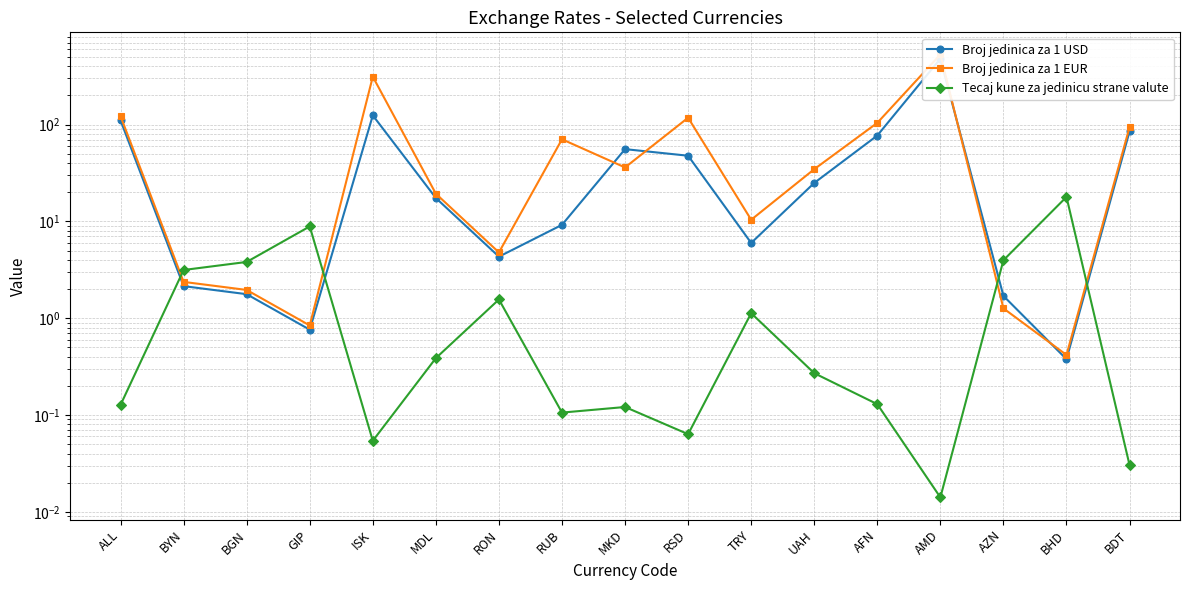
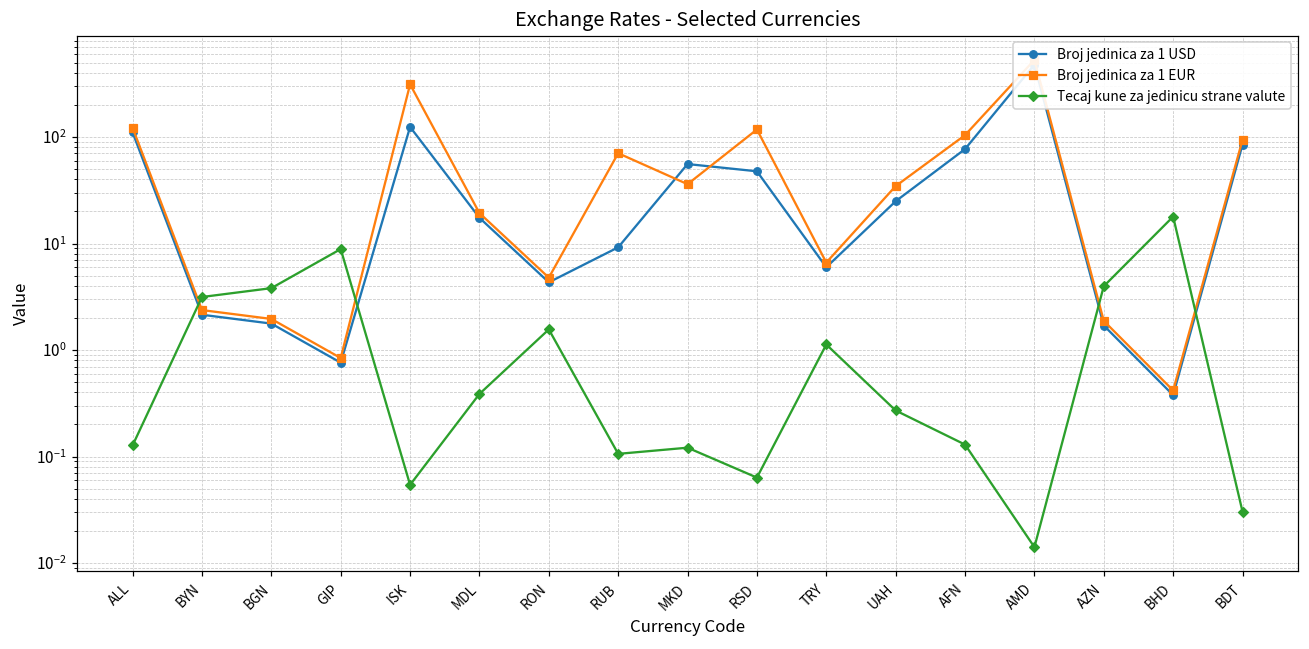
  {
    "Broj jedinica za 1 USD": {
      "ALL": 110,
      "BYN": 2.1,
      "BGN": 1.8,
      "GIP": 0.8,
      "ISK": 120,
      "MDL": 17,
      "RON": 4,
      "RUB": 9,
      "MKD": 60,
      "RSD": 50,
      "TRY": 6,
      "UAH": 25,
      "AFN": 80,
      "AZN": 1.7,
      "BHD": 0.38,
      "BDT": 80
    },
    "Broj jedinica za 1 EUR": {
      "ALL": 120,
      "BYN": 2.4,
      "BGN": 2.0,
      "GIP": 0.8,
      "ISK": 310,
      "MDL": 19,
      "RON": 5,
      "RUB": 70,
      "MKD": 36,
      "RSD": 120,
-     "TRY": 10,
+     "TRY": 7,
      "UAH": 35,
      "AFN": 100,
-     "AZN": 1.3,
+     "AZN": 1.9,
      "BHD": 0.4,
      "BDT": 90
    },
    "Tecaj kune za jedinicu strane valute": {
      "ALL": 0.13,
      "BYN": 3.1,
      "BGN": 3.8,
      "GIP": 9,
      "ISK": 0.05,
      "MDL": 0.4,
      "RON": 1.6,
      "RUB": 0.1,
      "MKD": 0.12,
      "RSD": 0.06,
      "TRY": 1.1,
      "UAH": 0.27,
      "AFN": 0.13,
      "AMD": 0.014,
      "AZN": 4.0,
      "BHD": 18,
      "BDT": 0.030
    }
  }
